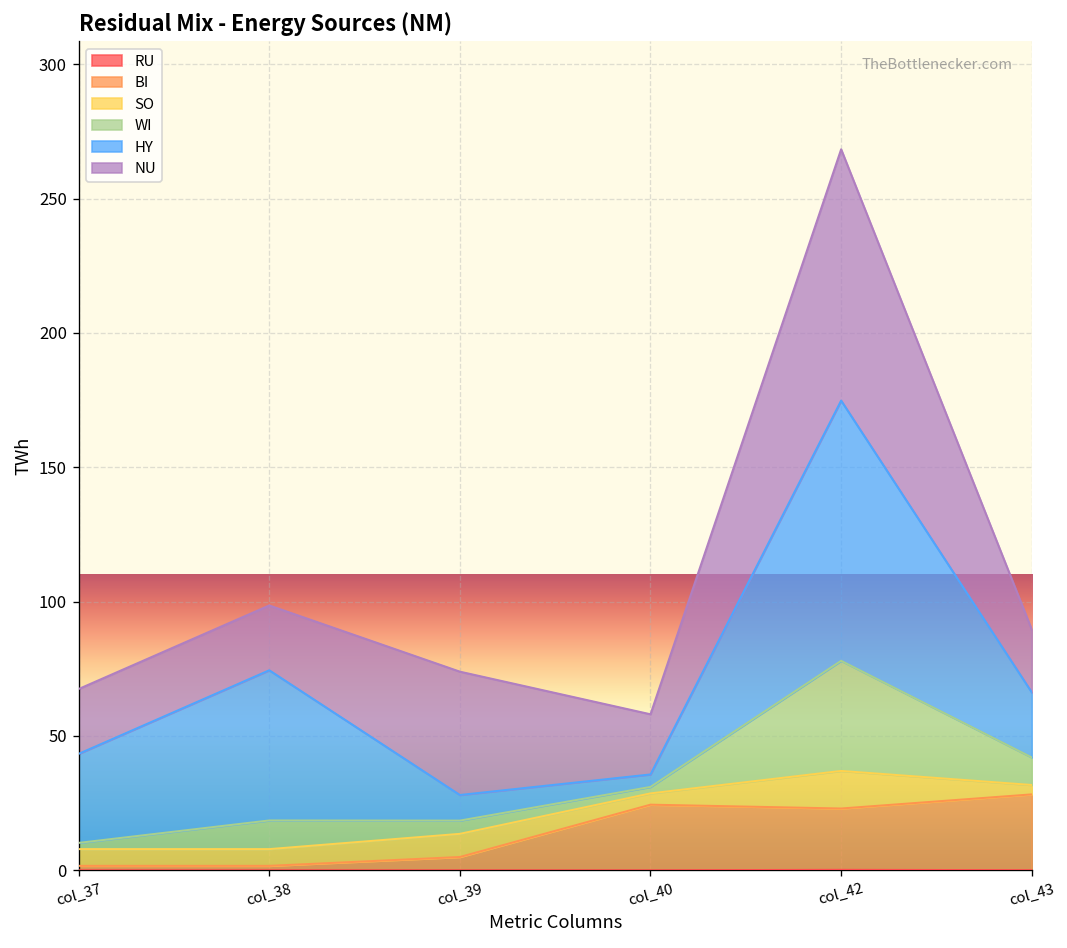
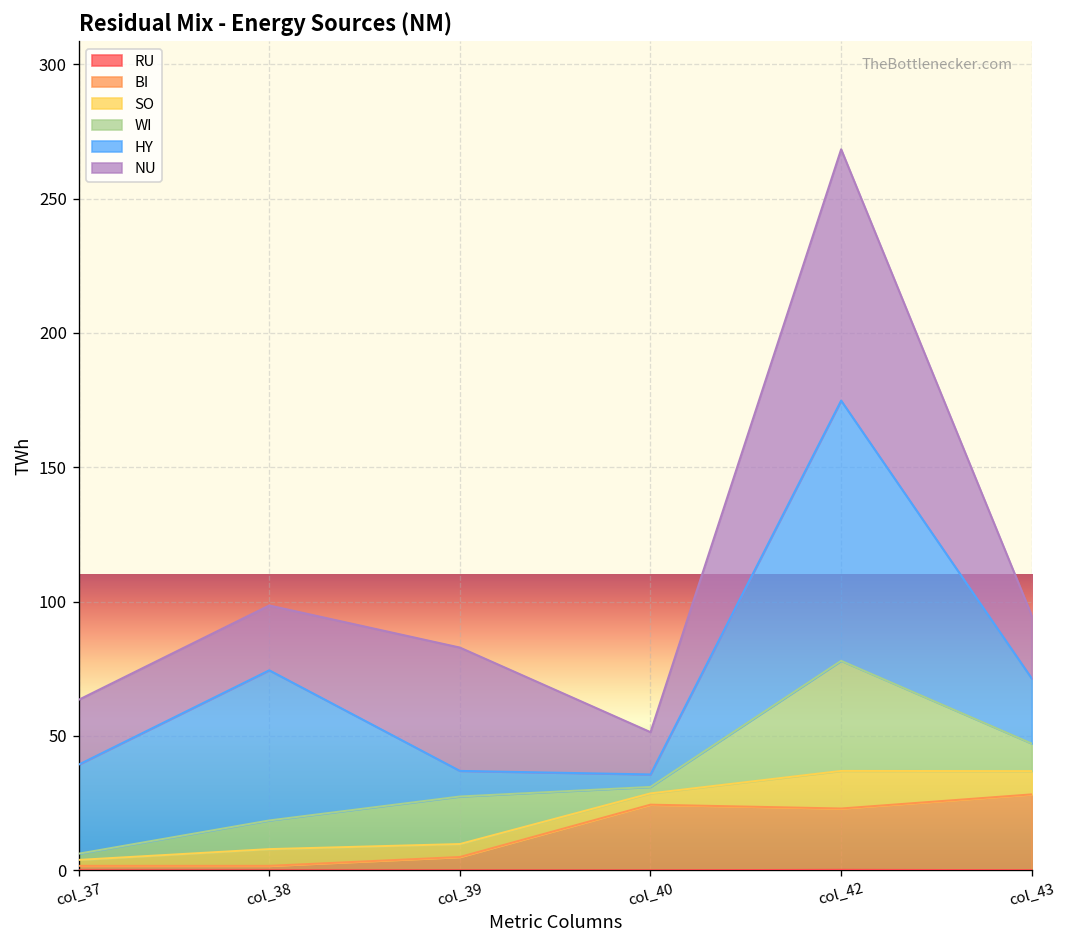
  {
    "RU": {
      "col_37": 0,
      "col_38": 0,
      "col_39": 0,
      "col_40": 0,
      "col_42": 0,
      "col_43": 0
    },
    "BI": {
      "col_37": 2,
      "col_38": 2,
      "col_39": 5,
      "col_40": 24,
      "col_42": 23,
      "col_43": 28
    },
    "SO": {
-     "col_37": 6,
+     "col_37": 2,
      "col_38": 6,
-     "col_39": 9,
+     "col_39": 5,
      "col_40": 4,
      "col_42": 14,
-     "col_43": 3
+     "col_43": 9
    },
    "WI": {
      "col_37": 2,
      "col_38": 11,
-     "col_39": 5,
+     "col_39": 18,
      "col_40": 2,
      "col_42": 41,
      "col_43": 10
    },
    "HY": {
      "col_37": 33,
      "col_38": 56,
      "col_39": 10,
      "col_40": 5,
      "col_42": 97,
      "col_43": 24
    },
    "NU": {
      "col_37": 24,
      "col_38": 24,
      "col_39": 46,
-     "col_40": 22,
+     "col_40": 16,
      "col_42": 94,
      "col_43": 23
    }
  }
